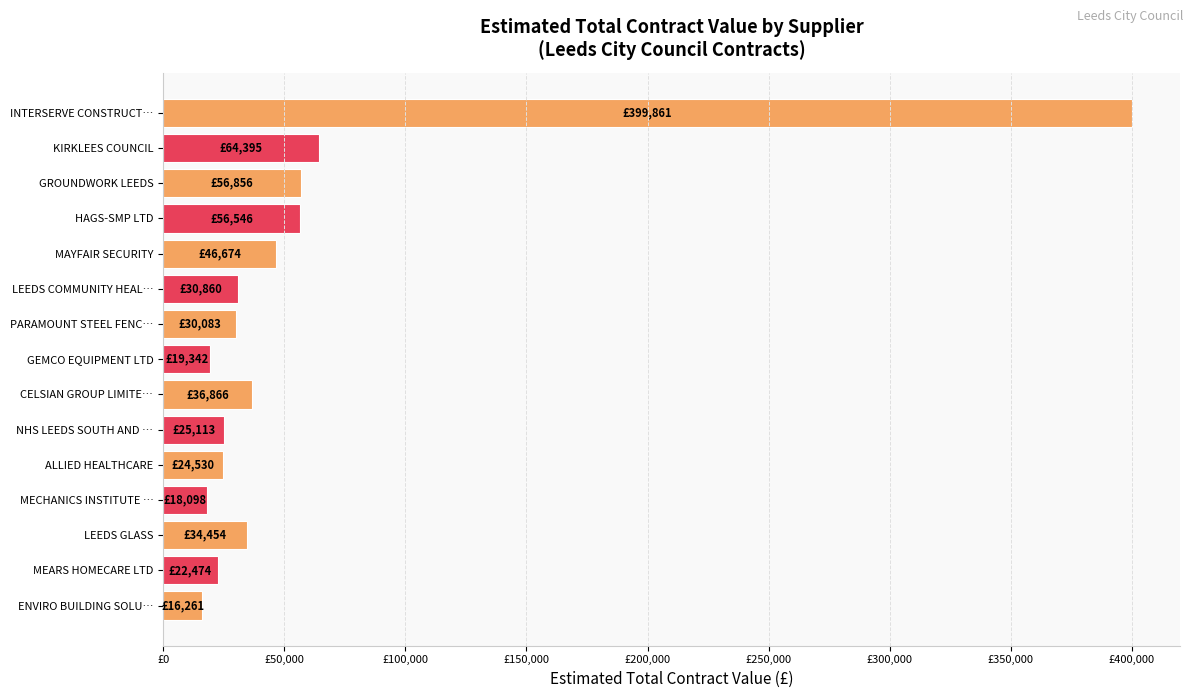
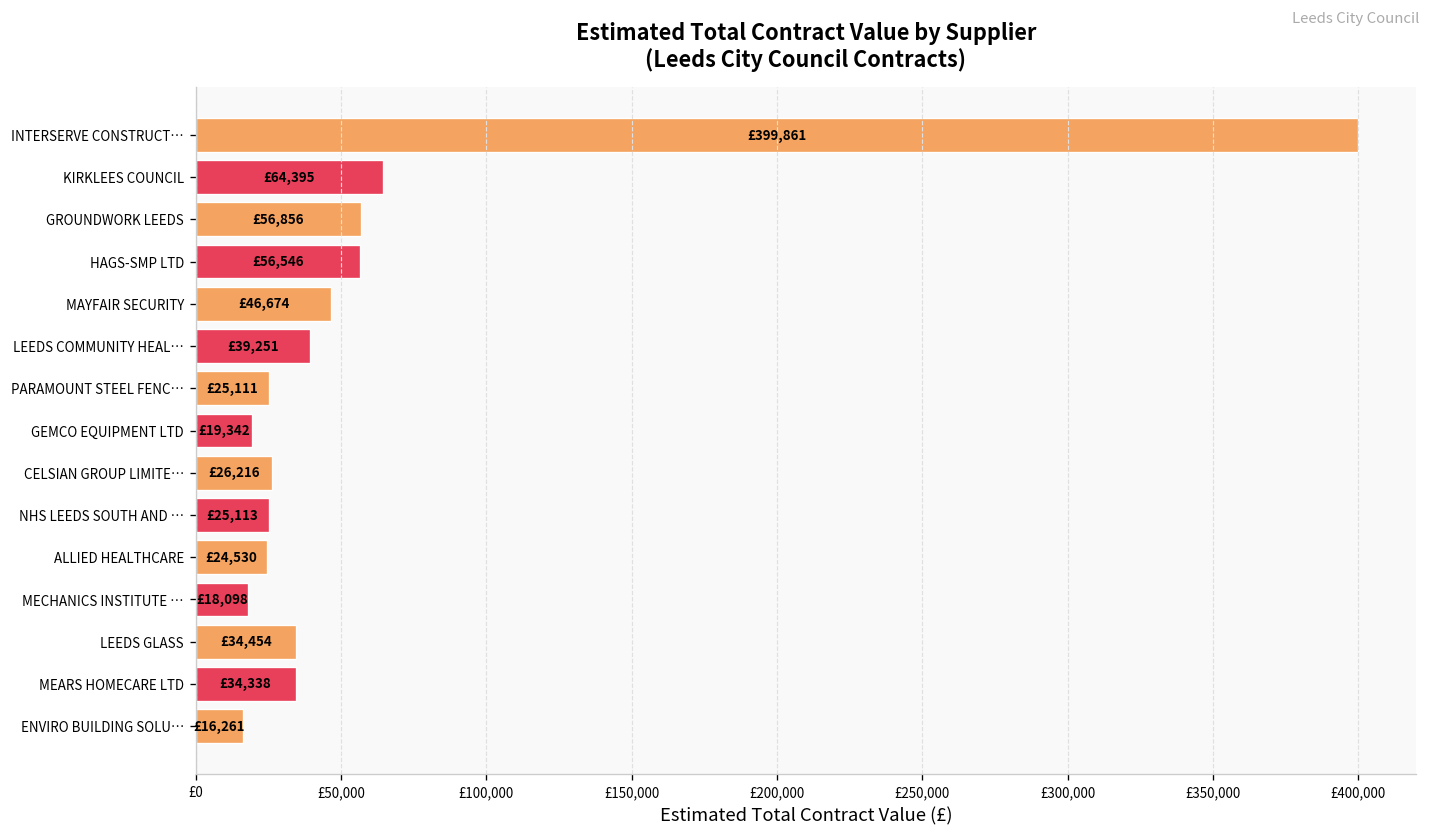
  {
    "INTERSERVE CONSTRUCT…": "£399,861",
    "KIRKLEES COUNCIL": "£64,395",
    "GROUNDWORK LEEDS": "£56,856",
    "HAGS-SMP LTD": "£56,546",
    "MAYFAIR SECURITY": "£46,674",
-   "LEEDS COMMUNITY HEAL…": "£30,860",
-   "PARAMOUNT STEEL FENC…": "£30,083",
+   "LEEDS COMMUNITY HEAL…": "£39,251",
+   "PARAMOUNT STEEL FENC…": "£25,111",
    "GEMCO EQUIPMENT LTD": "£19,342",
-   "CELSIAN GROUP LIMITE…": "£36,866",
+   "CELSIAN GROUP LIMITE…": "£26,216",
    "NHS LEEDS SOUTH AND …": "£25,113",
    "ALLIED HEALTHCARE": "£24,530",
    "MECHANICS INSTITUTE …": "£18,098",
    "LEEDS GLASS": "£34,454",
-   "MEARS HOMECARE LTD": "£22,474",
+   "MEARS HOMECARE LTD": "£34,338",
    "ENVIRO BUILDING SOLU…": "£16,261"
  }
